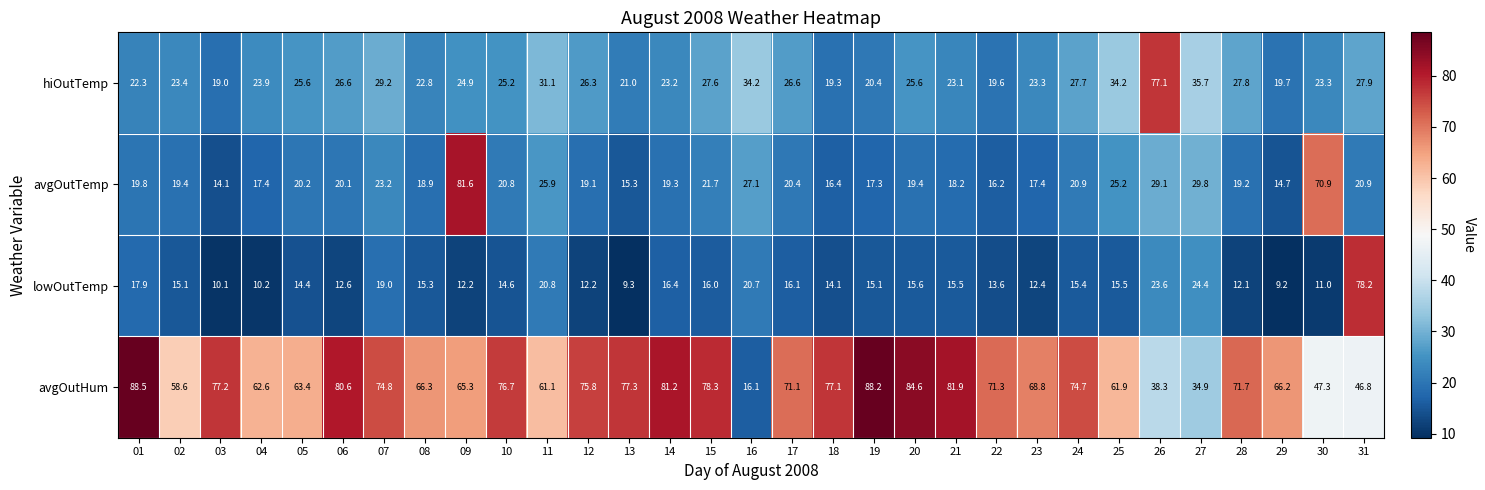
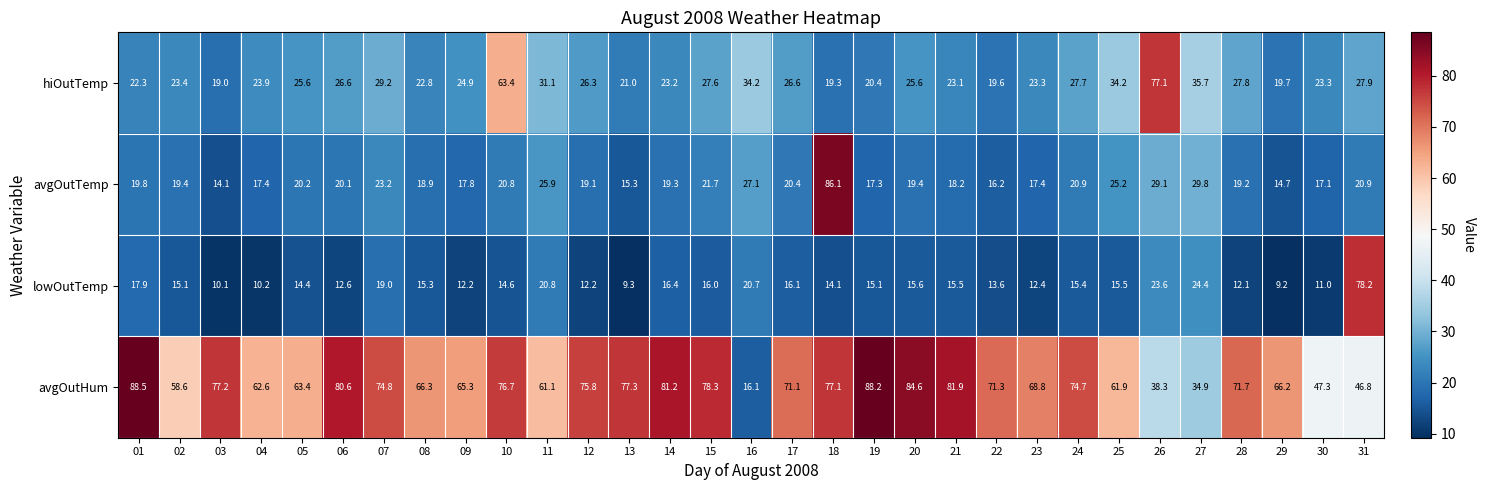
  {
    "hiOutTemp": {
      "01": 22.3,
      "02": 23.4,
      "03": 19.0,
      "04": 23.9,
      "05": 25.6,
      "06": 26.6,
      "07": 29.2,
      "08": 22.8,
      "09": 24.9,
-     "10": 25.2,
+     "10": 63.4,
      "11": 31.1,
      "12": 26.3,
      "13": 21.0,
      "14": 23.2,
      "15": 27.6,
      "16": 34.2,
      "17": 26.6,
      "18": 19.3,
      "19": 20.4,
      "20": 25.6,
      "21": 23.1,
      "22": 19.6,
      "23": 23.3,
      "24": 27.7,
      "25": 34.2,
      "26": 77.1,
      "27": 35.7,
      "28": 27.8,
      "29": 19.7,
      "30": 23.3,
      "31": 27.9
    },
    "avgOutTemp": {
      "01": 19.8,
      "02": 19.4,
      "03": 14.1,
      "04": 17.4,
      "05": 20.2,
      "06": 20.1,
      "07": 23.2,
      "08": 18.9,
-     "09": 81.6,
+     "09": 17.8,
      "10": 20.8,
      "11": 25.9,
      "12": 19.1,
      "13": 15.3,
      "14": 19.3,
      "15": 21.7,
      "16": 27.1,
      "17": 20.4,
-     "18": 16.4,
+     "18": 86.1,
      "19": 17.3,
      "20": 19.4,
      "21": 18.2,
      "22": 16.2,
      "23": 17.4,
      "24": 20.9,
      "25": 25.2,
      "26": 29.1,
      "27": 29.8,
      "28": 19.2,
      "29": 14.7,
-     "30": 70.9,
+     "30": 17.1,
      "31": 20.9
    },
    "lowOutTemp": {
      "01": 17.9,
      "02": 15.1,
      "03": 10.1,
      "04": 10.2,
      "05": 14.4,
      "06": 12.6,
      "07": 19.0,
      "08": 15.3,
      "09": 12.2,
      "10": 14.6,
      "11": 20.8,
      "12": 12.2,
      "13": 9.3,
      "14": 16.4,
      "15": 16.0,
      "16": 20.7,
      "17": 16.1,
      "18": 14.1,
      "19": 15.1,
      "20": 15.6,
      "21": 15.5,
      "22": 13.6,
      "23": 12.4,
      "24": 15.4,
      "25": 15.5,
      "26": 23.6,
      "27": 24.4,
      "28": 12.1,
      "29": 9.2,
      "30": 11.0,
      "31": 78.2
    },
    "avgOutHum": {
      "01": 88.5,
      "02": 58.6,
      "03": 77.2,
      "04": 62.6,
      "05": 63.4,
      "06": 80.6,
      "07": 74.8,
      "08": 66.3,
      "09": 65.3,
      "10": 76.7,
      "11": 61.1,
      "12": 75.8,
      "13": 77.3,
      "14": 81.2,
      "15": 78.3,
      "16": 16.1,
      "17": 71.1,
      "18": 77.1,
      "19": 88.2,
      "20": 84.6,
      "21": 81.9,
      "22": 71.3,
      "23": 68.8,
      "24": 74.7,
      "25": 61.9,
      "26": 38.3,
      "27": 34.9,
      "28": 71.7,
      "29": 66.2,
      "30": 47.3,
      "31": 46.8
    }
  }
